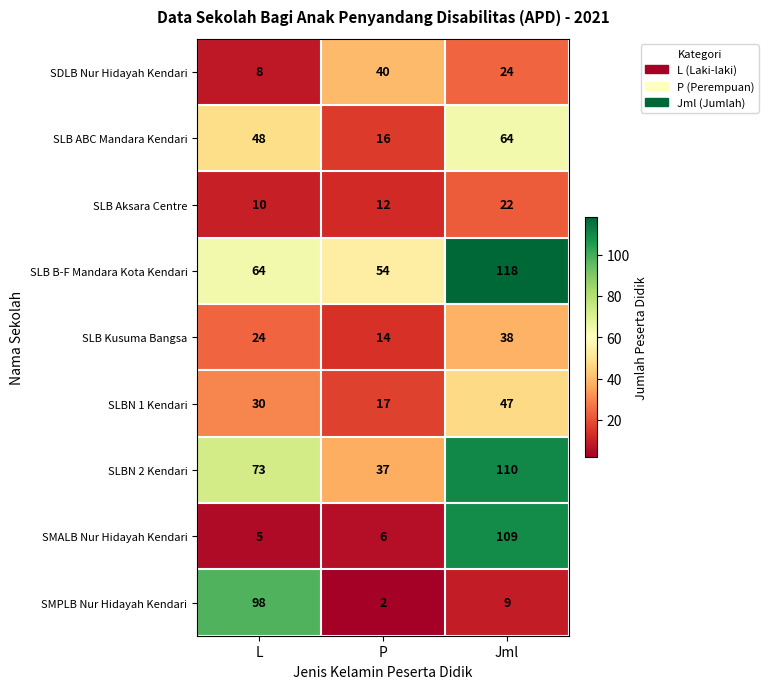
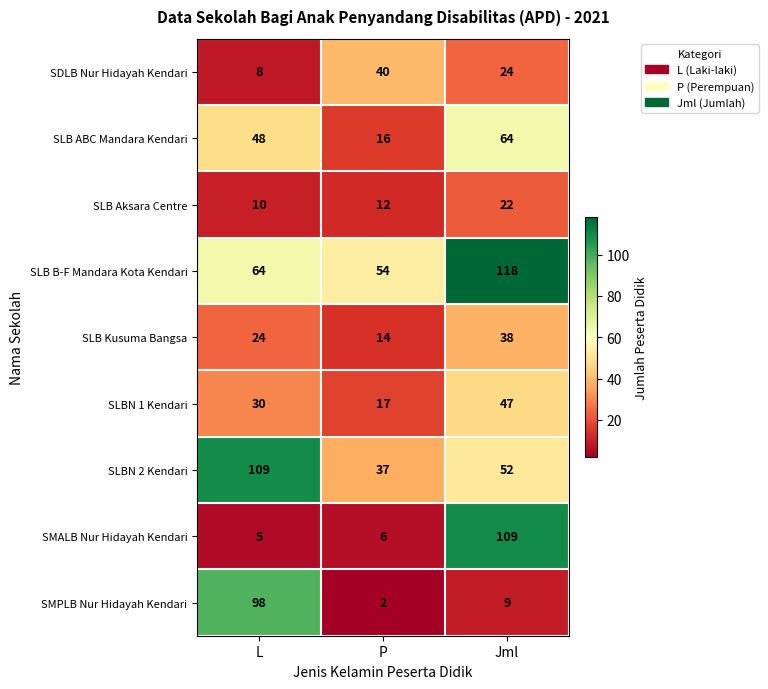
  {
    "SDLB Nur Hidayah Kendari": {
      "L": 8,
      "P": 40,
      "Jml": 24
    },
    "SLB ABC Mandara Kendari": {
      "L": 48,
      "P": 16,
      "Jml": 64
    },
    "SLB Aksara Centre": {
      "L": 10,
      "P": 12,
      "Jml": 22
    },
    "SLB B-F Mandara Kota Kendari": {
      "L": 64,
      "P": 54,
      "Jml": 118
    },
    "SLB Kusuma Bangsa": {
      "L": 24,
      "P": 14,
      "Jml": 38
    },
    "SLBN 1 Kendari": {
      "L": 30,
      "P": 17,
      "Jml": 47
    },
    "SLBN 2 Kendari": {
-     "L": 73,
+     "L": 109,
      "P": 37,
-     "Jml": 110
+     "Jml": 52
    },
    "SMALB Nur Hidayah Kendari": {
      "L": 5,
      "P": 6,
      "Jml": 109
    },
    "SMPLB Nur Hidayah Kendari": {
      "L": 98,
      "P": 2,
      "Jml": 9
    }
  }
